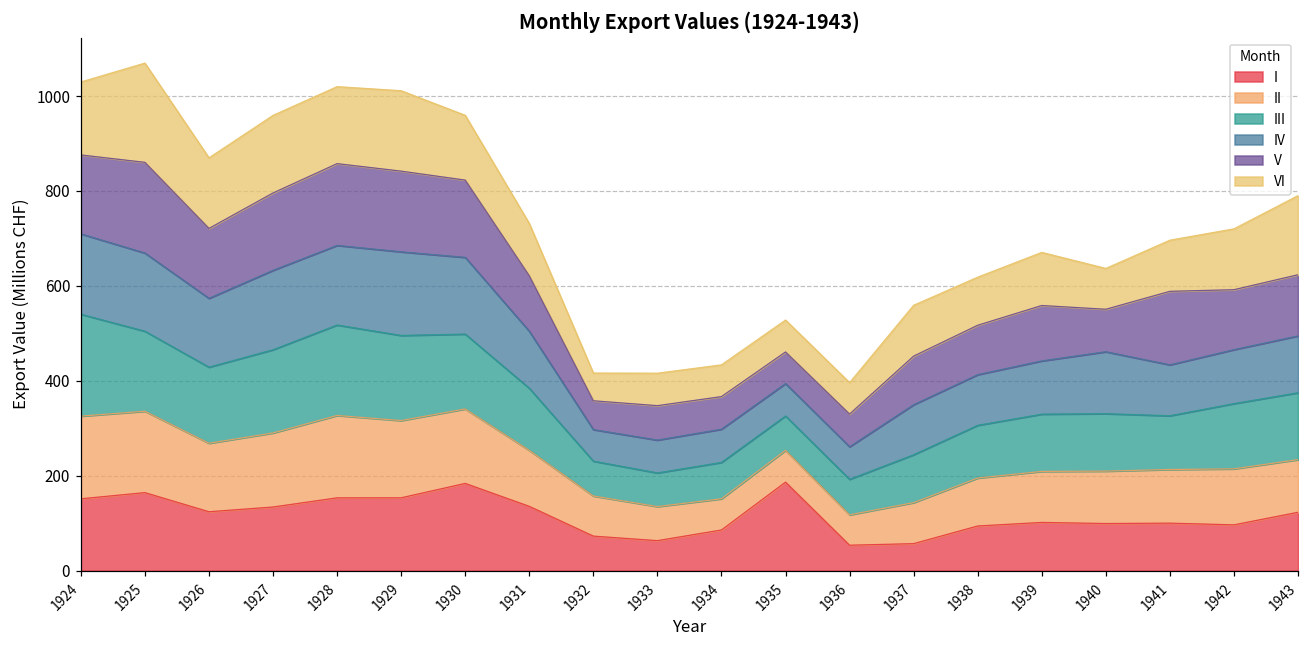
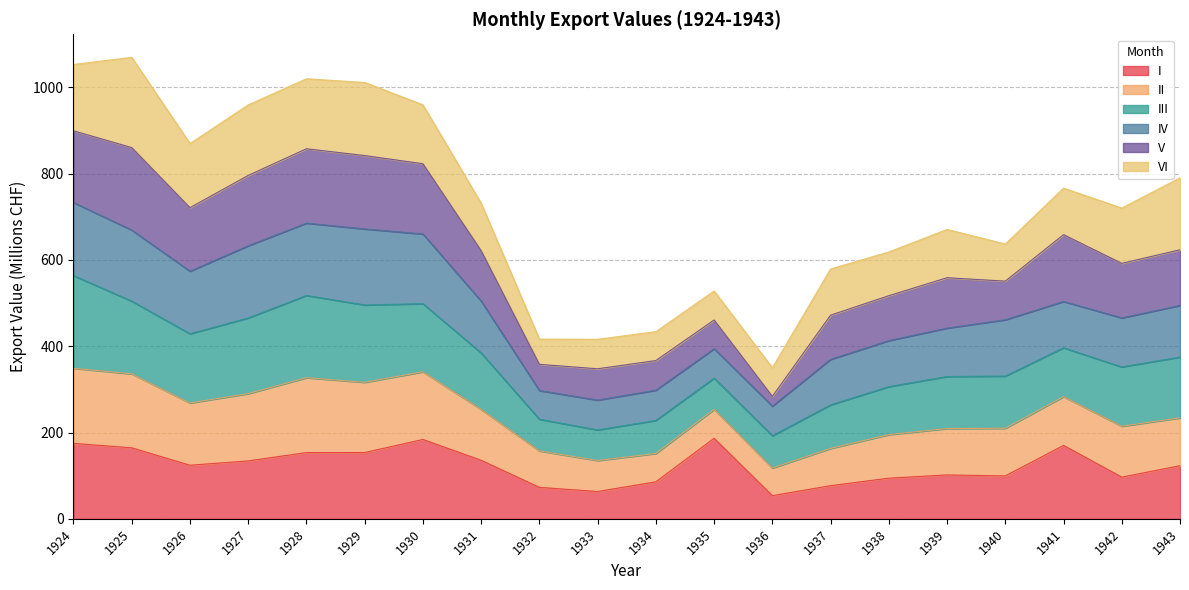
  {
    "I": {
-     "1924": 150,
+     "1924": 170,
      "1925": 160,
      "1926": 120,
      "1927": 130,
      "1928": 150,
      "1929": 150,
      "1930": 180,
      "1931": 140,
      "1932": 70,
      "1933": 60,
      "1934": 90,
      "1935": 190,
      "1936": 50,
-     "1937": 60,
+     "1937": 80,
      "1938": 90,
      "1939": 100,
      "1940": 100,
-     "1941": 100,
+     "1941": 170,
      "1942": 100,
      "1943": 120
    },
    "V": {
      "1924": 170,
      "1925": 190,
      "1926": 150,
      "1927": 160,
      "1928": 170,
      "1929": 170,
      "1930": 160,
      "1931": 120,
      "1932": 60,
      "1933": 70,
      "1934": 70,
      "1935": 70,
-     "1936": 70,
+     "1936": 20,
      "1937": 100,
      "1938": 100,
      "1939": 120,
      "1940": 90,
      "1941": 150,
      "1942": 130,
      "1943": 130
    }
  }
